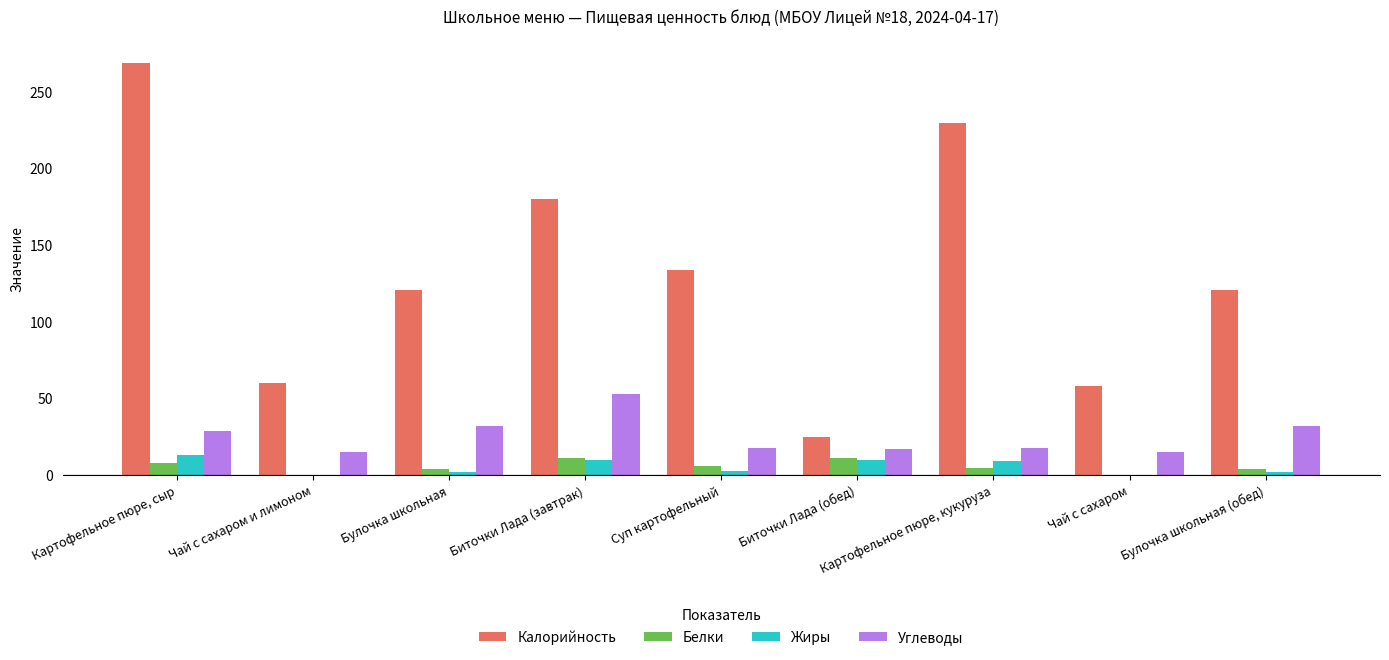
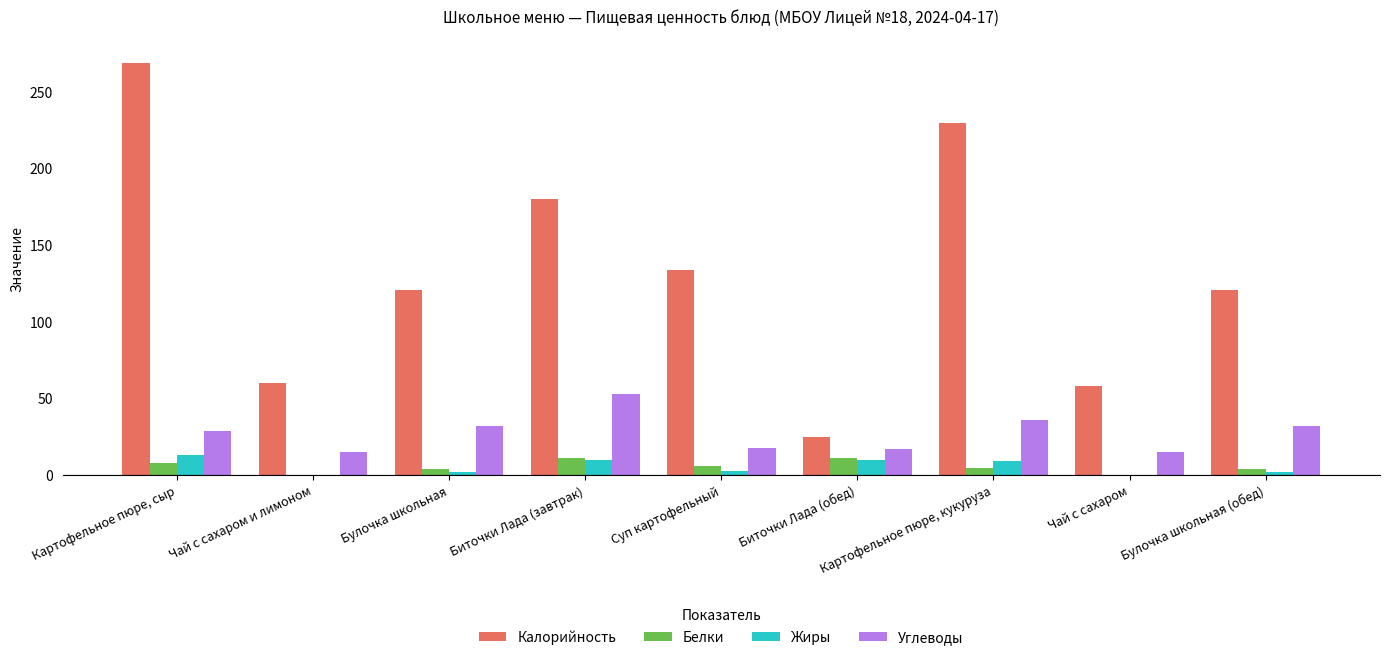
  {
    "Калорийность": {
      "Картофельное пюре, сыр": 269,
      "Чай с сахаром и лимоном": 60,
      "Булочка школьная": 121,
      "Биточки Лада (завтрак)": 180,
      "Суп картофельный": 134,
      "Биточки Лада (обед)": 25,
      "Картофельное пюре, кукуруза": 230,
      "Чай с сахаром": 58,
      "Булочка школьная (обед)": 121
    },
    "Белки": {
      "Картофельное пюре, сыр": 8,
      "Чай с сахаром и лимоном": 0,
      "Булочка школьная": 4,
      "Биточки Лада (завтрак)": 11,
      "Суп картофельный": 6,
      "Биточки Лада (обед)": 11,
      "Картофельное пюре, кукуруза": 5,
      "Чай с сахаром": 0,
      "Булочка школьная (обед)": 4
    },
    "Жиры": {
      "Картофельное пюре, сыр": 13,
      "Чай с сахаром и лимоном": 0,
      "Булочка школьная": 2,
      "Биточки Лада (завтрак)": 10,
      "Суп картофельный": 3,
      "Биточки Лада (обед)": 10,
      "Картофельное пюре, кукуруза": 9,
      "Чай с сахаром": 0,
      "Булочка школьная (обед)": 2
    },
    "Углеводы": {
      "Картофельное пюре, сыр": 29,
      "Чай с сахаром и лимоном": 15,
      "Булочка школьная": 32,
      "Биточки Лада (завтрак)": 53,
      "Суп картофельный": 18,
      "Биточки Лада (обед)": 17,
-     "Картофельное пюре, кукуруза": 18,
+     "Картофельное пюре, кукуруза": 36,
      "Чай с сахаром": 15,
      "Булочка школьная (обед)": 32
    }
  }
